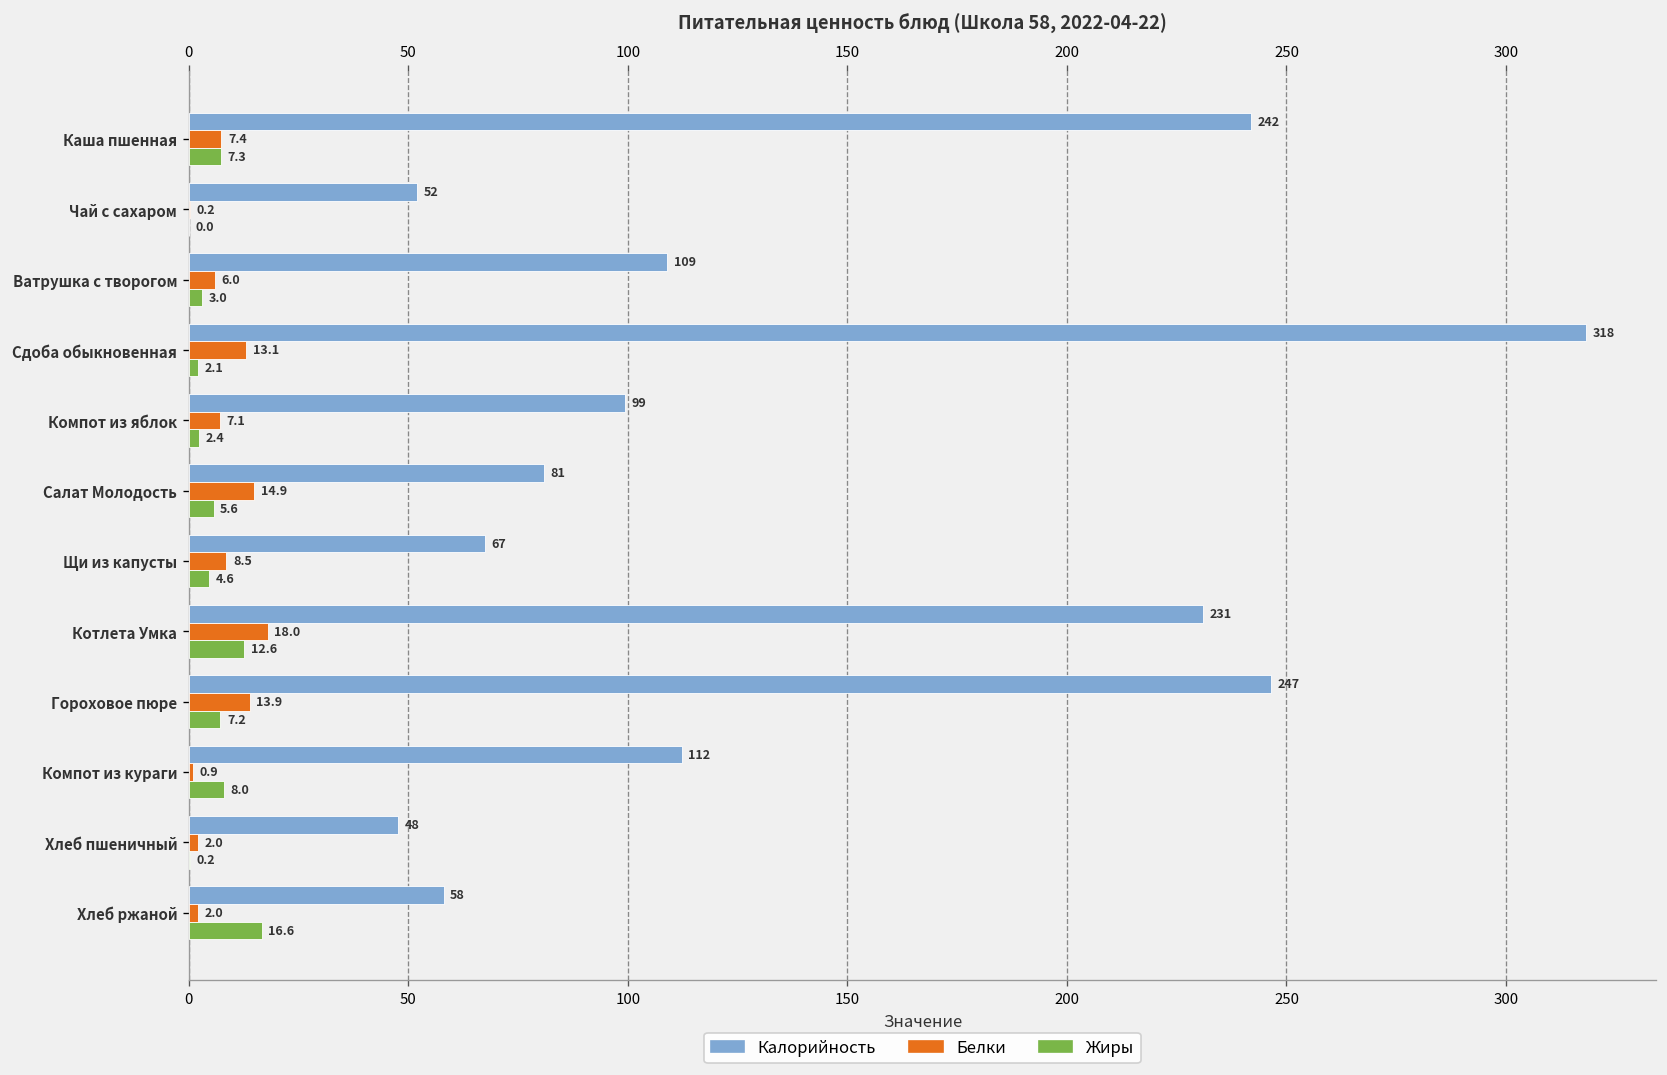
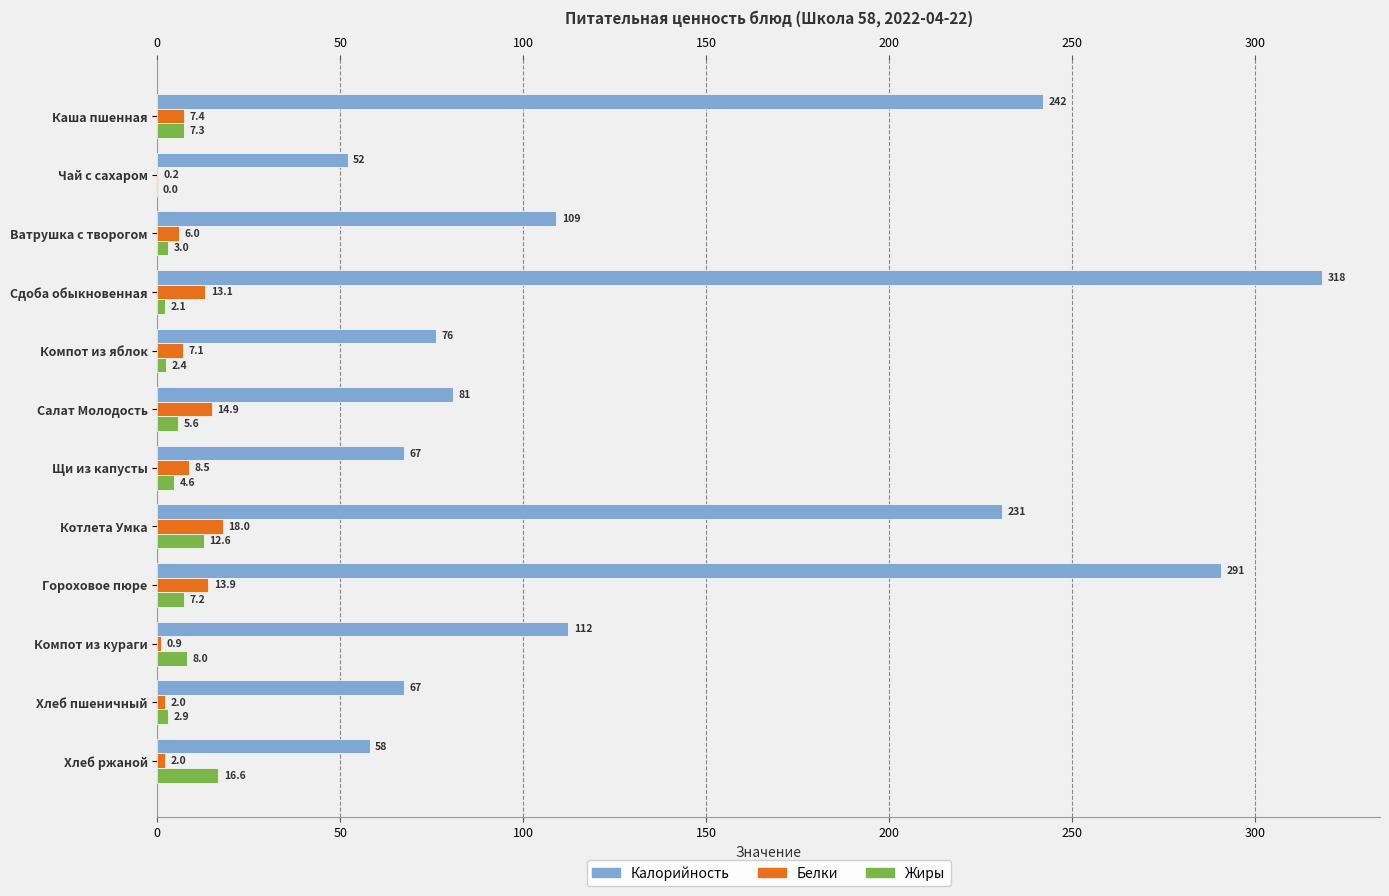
  {
    "Калорийность": {
      "Каша пшенная": 242,
      "Чай с сахаром": 52,
      "Ватрушка с творогом": 109,
      "Сдоба обыкновенная": 318,
-     "Компот из яблок": 99,
+     "Компот из яблок": 76,
      "Салат Молодость": 81,
      "Щи из капусты": 67,
      "Котлета Умка": 231,
-     "Гороховое пюре": 247,
+     "Гороховое пюре": 291,
      "Компот из кураги": 112,
-     "Хлеб пшеничный": 48,
+     "Хлеб пшеничный": 67,
      "Хлеб ржаной": 58
    },
    "Белки": {
      "Каша пшенная": 7.4,
      "Чай с сахаром": 0.2,
      "Ватрушка с творогом": 6.0,
      "Сдоба обыкновенная": 13.1,
      "Компот из яблок": 7.1,
      "Салат Молодость": 14.9,
      "Щи из капусты": 8.5,
      "Котлета Умка": 18.0,
      "Гороховое пюре": 13.9,
      "Компот из кураги": 0.9,
      "Хлеб пшеничный": 2.0,
      "Хлеб ржаной": 2.0
    },
    "Жиры": {
      "Каша пшенная": 7.3,
      "Чай с сахаром": 0.0,
      "Ватрушка с творогом": 3.0,
      "Сдоба обыкновенная": 2.1,
      "Компот из яблок": 2.4,
      "Салат Молодость": 5.6,
      "Щи из капусты": 4.6,
      "Котлета Умка": 12.6,
      "Гороховое пюре": 7.2,
      "Компот из кураги": 8.0,
-     "Хлеб пшеничный": 0.2,
+     "Хлеб пшеничный": 2.9,
      "Хлеб ржаной": 16.6
    }
  }
